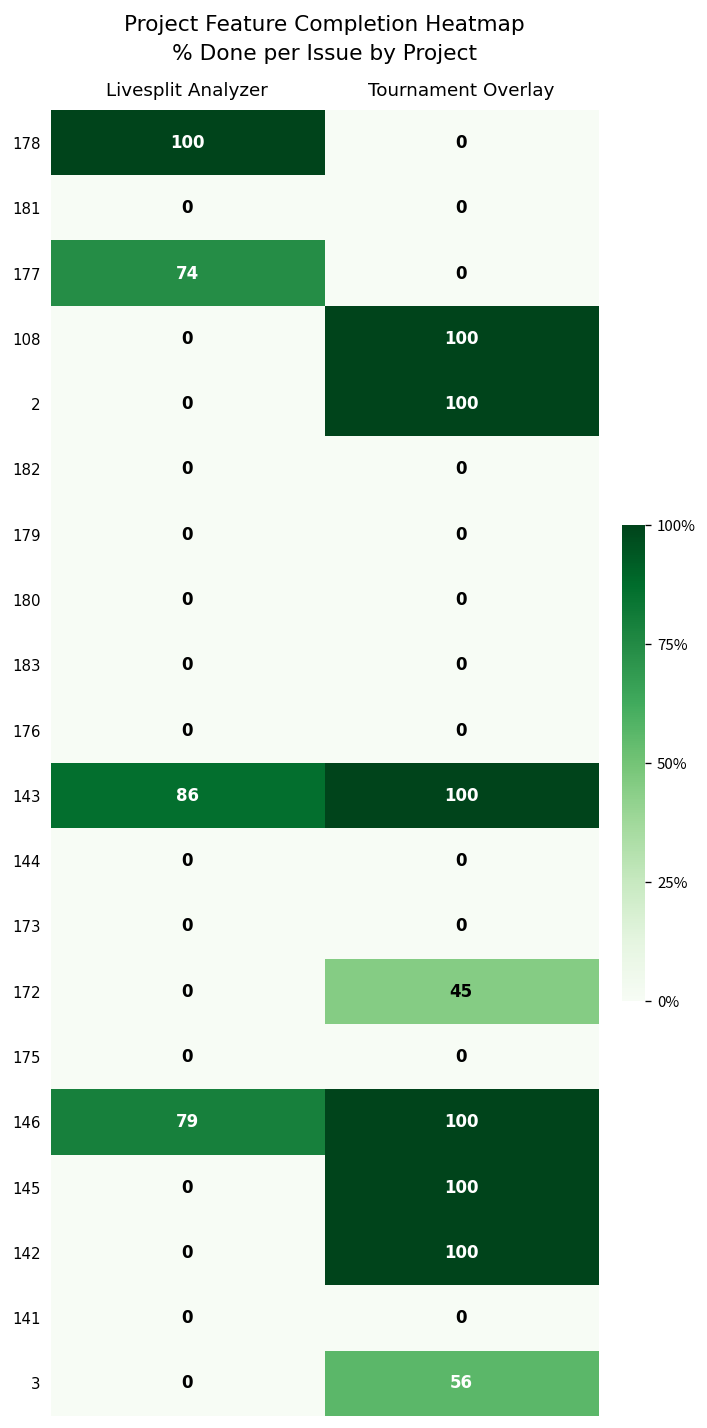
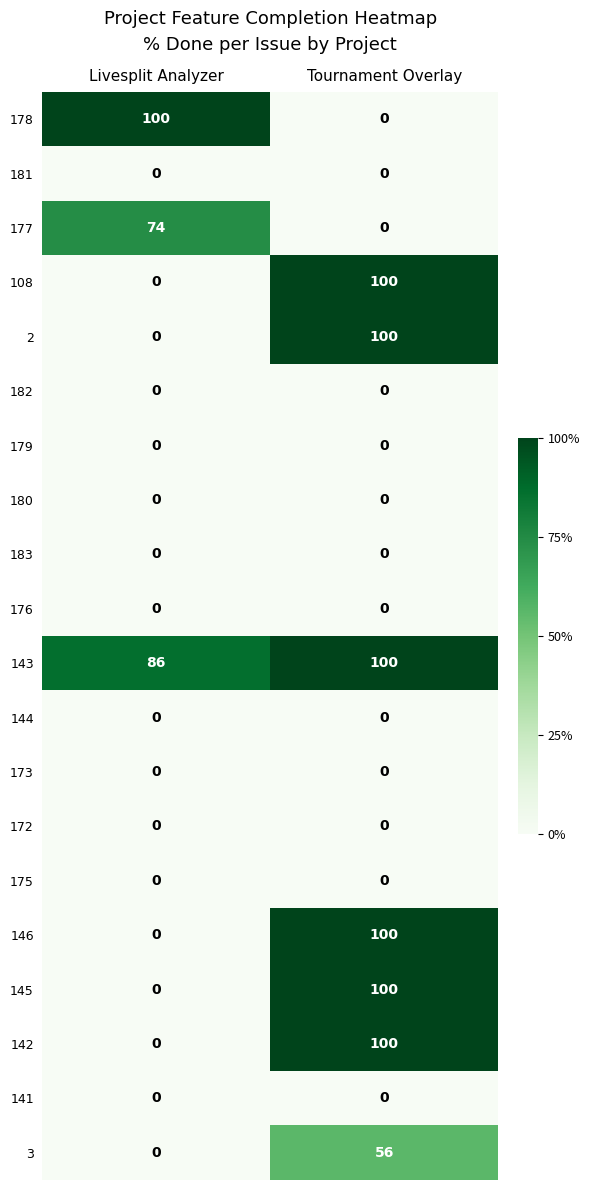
  {
    "178": {
      "Livesplit Analyzer": 100,
      "Tournament Overlay": 0
    },
    "181": {
      "Livesplit Analyzer": 0,
      "Tournament Overlay": 0
    },
    "177": {
      "Livesplit Analyzer": 74,
      "Tournament Overlay": 0
    },
    "108": {
      "Livesplit Analyzer": 0,
      "Tournament Overlay": 100
    },
    "2": {
      "Livesplit Analyzer": 0,
      "Tournament Overlay": 100
    },
    "182": {
      "Livesplit Analyzer": 0,
      "Tournament Overlay": 0
    },
    "179": {
      "Livesplit Analyzer": 0,
      "Tournament Overlay": 0
    },
    "180": {
      "Livesplit Analyzer": 0,
      "Tournament Overlay": 0
    },
    "183": {
      "Livesplit Analyzer": 0,
      "Tournament Overlay": 0
    },
    "176": {
      "Livesplit Analyzer": 0,
      "Tournament Overlay": 0
    },
    "143": {
      "Livesplit Analyzer": 86,
      "Tournament Overlay": 100
    },
    "144": {
      "Livesplit Analyzer": 0,
      "Tournament Overlay": 0
    },
    "173": {
      "Livesplit Analyzer": 0,
      "Tournament Overlay": 0
    },
    "172": {
      "Livesplit Analyzer": 0,
-     "Tournament Overlay": 45
+     "Tournament Overlay": 0
    },
    "175": {
      "Livesplit Analyzer": 0,
      "Tournament Overlay": 0
    },
    "146": {
-     "Livesplit Analyzer": 79,
+     "Livesplit Analyzer": 0,
      "Tournament Overlay": 100
    },
    "145": {
      "Livesplit Analyzer": 0,
      "Tournament Overlay": 100
    },
    "142": {
      "Livesplit Analyzer": 0,
      "Tournament Overlay": 100
    },
    "141": {
      "Livesplit Analyzer": 0,
      "Tournament Overlay": 0
    },
    "3": {
      "Livesplit Analyzer": 0,
      "Tournament Overlay": 56
    }
  }
